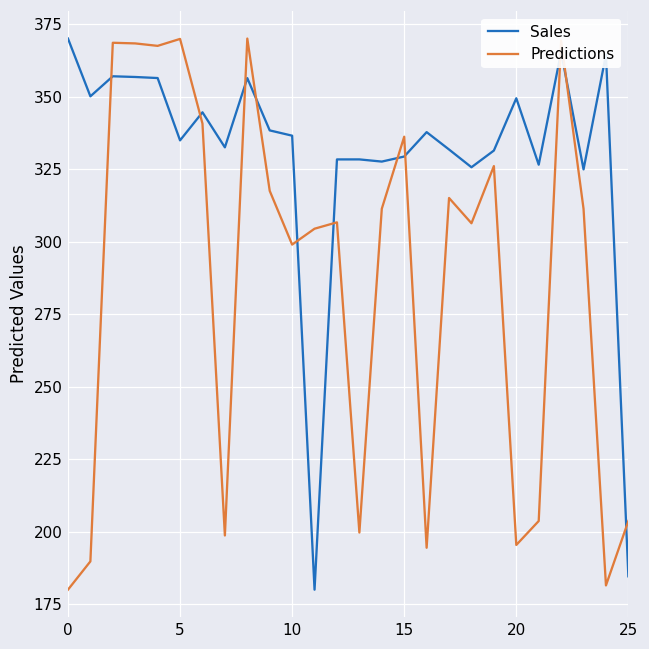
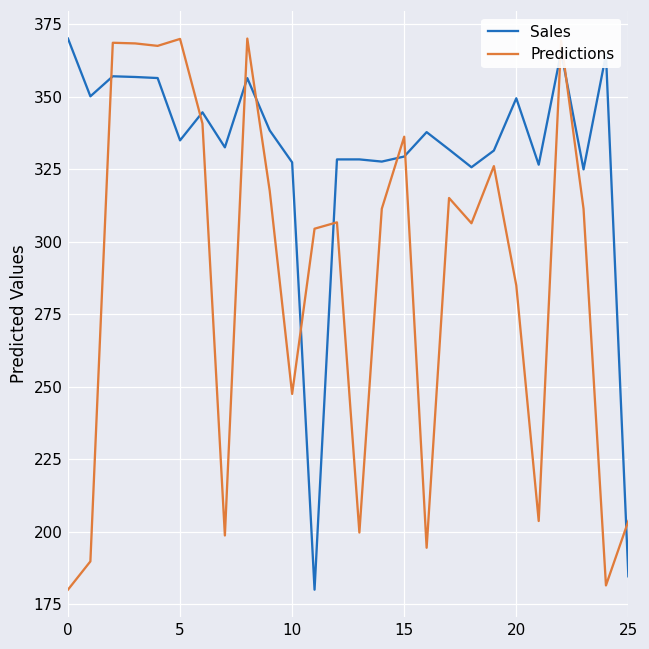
  {
    "Sales": {
      "0": 370,
      "5": 335,
-     "10": 337,
+     "10": 327,
      "15": 329,
      "20": 349,
      "25": 185
    },
    "Predictions": {
      "0": 180,
      "5": 370,
-     "10": 299,
+     "10": 247,
      "15": 336,
-     "20": 195,
+     "20": 285,
      "25": 204
    }
  }
